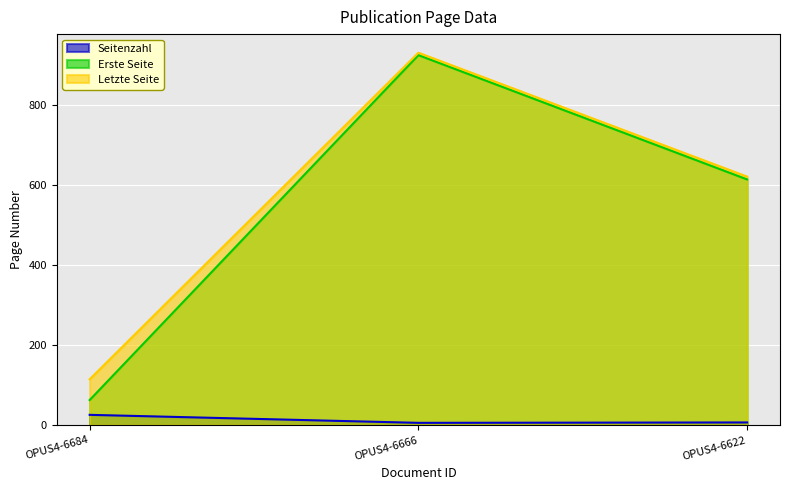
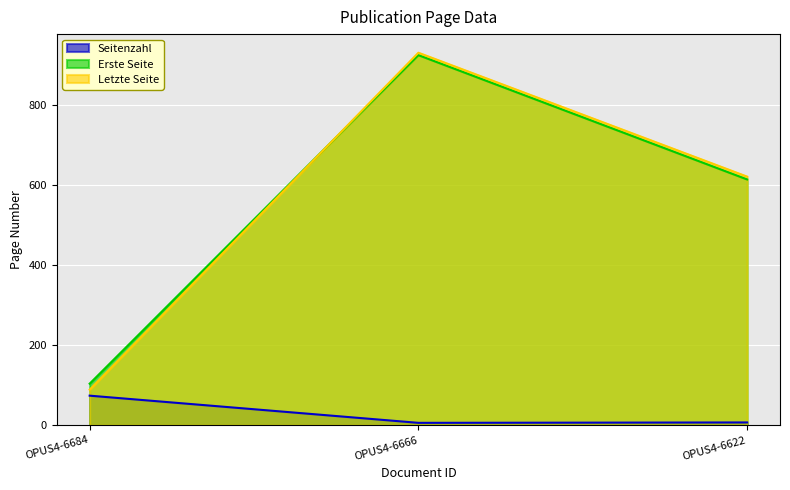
  {
    "Seitenzahl": {
-     "OPUS4-6684": 30,
+     "OPUS4-6684": 70,
      "OPUS4-6666": 10,
      "OPUS4-6622": 10
    },
    "Erste Seite": {
-     "OPUS4-6684": 60,
+     "OPUS4-6684": 100,
      "OPUS4-6622": 620
    },
    "Letzte Seite": {
-     "OPUS4-6684": 120,
+     "OPUS4-6684": 90,
      "OPUS4-6622": 620
    }
  }
